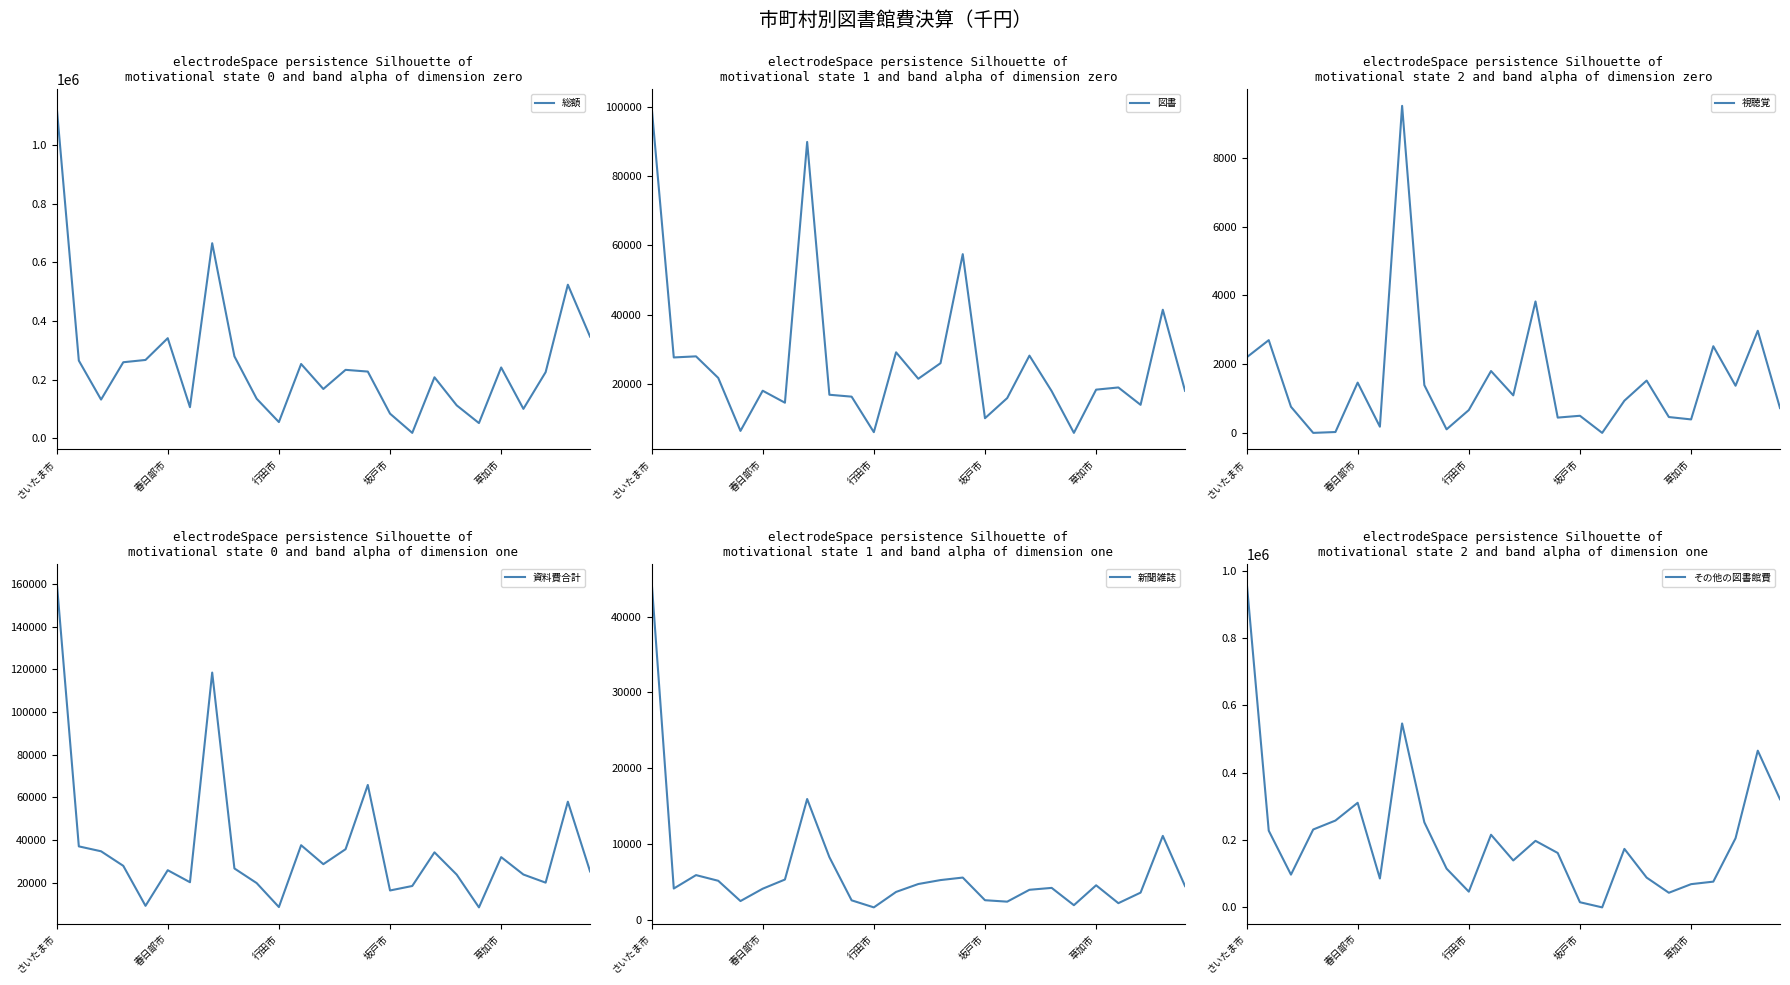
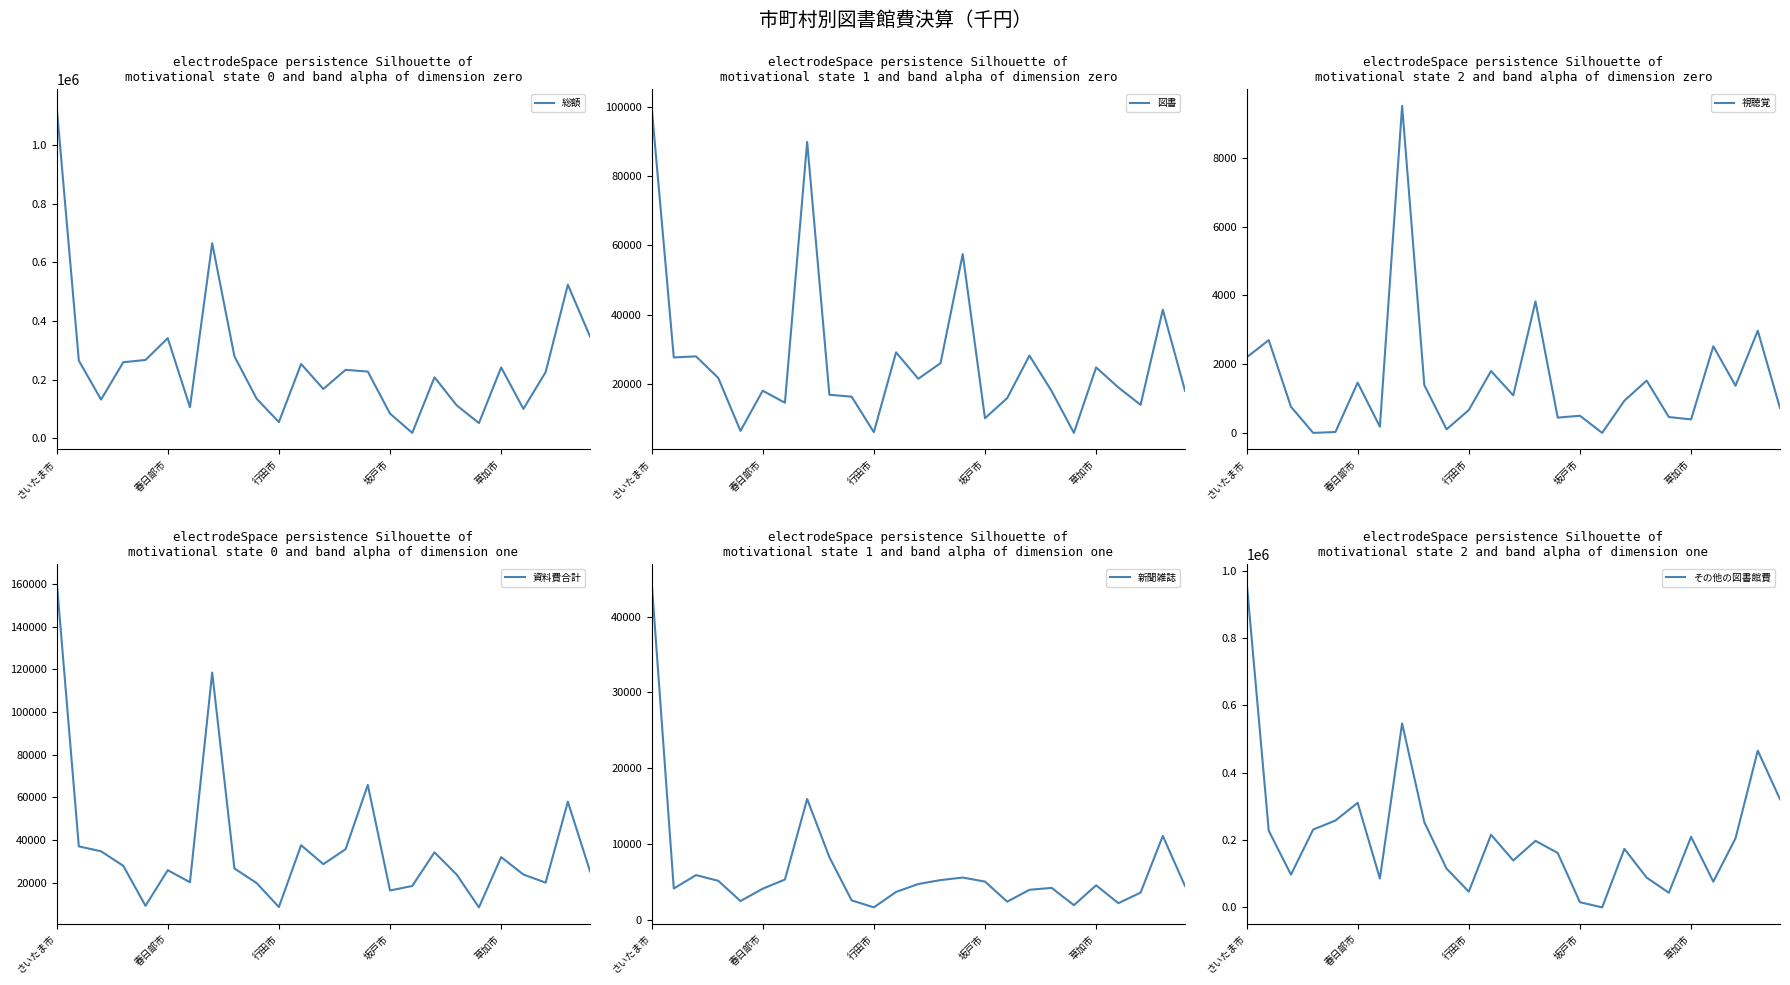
  {
    "electrodeSpace persistence Silhouette of motivational state 0 and band alpha of dimension zero": {
      "さいたま市": 1130000,
      "春日部市": 340000,
      "行田市": 60000,
      "坂戸市": 80000,
      "草加市": 240000
    },
    "electrodeSpace persistence Silhouette of motivational state 1 and band alpha of dimension zero": {
      "さいたま市": 100000,
      "春日部市": 18000,
      "行田市": 6000,
      "坂戸市": 10000,
-     "草加市": 18000
+     "草加市": 25000
    },
    "electrodeSpace persistence Silhouette of motivational state 2 and band alpha of dimension zero": {
      "さいたま市": 2200,
      "春日部市": 1500,
      "行田市": 700,
      "坂戸市": 500,
      "草加市": 400
    },
    "electrodeSpace persistence Silhouette of motivational state 0 and band alpha of dimension one": {
      "さいたま市": 162000,
      "春日部市": 26000,
      "行田市": 9000,
      "坂戸市": 16000,
      "草加市": 32000
    },
    "electrodeSpace persistence Silhouette of motivational state 1 and band alpha of dimension one": {
      "さいたま市": 45000,
      "春日部市": 4000,
      "行田市": 2000,
-     "坂戸市": 3000,
+     "坂戸市": 5000,
      "草加市": 5000
    },
    "electrodeSpace persistence Silhouette of motivational state 2 and band alpha of dimension one": {
      "さいたま市": 970000,
      "春日部市": 310000,
      "行田市": 50000,
      "坂戸市": 20000,
-     "草加市": 70000
+     "草加市": 210000
    }
  }
